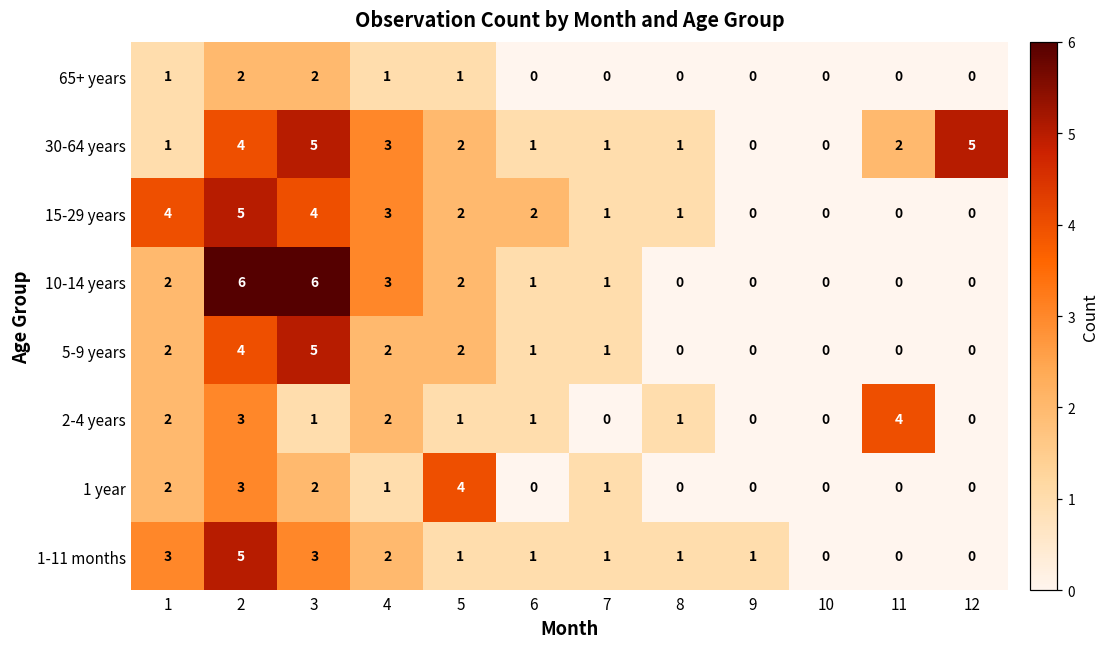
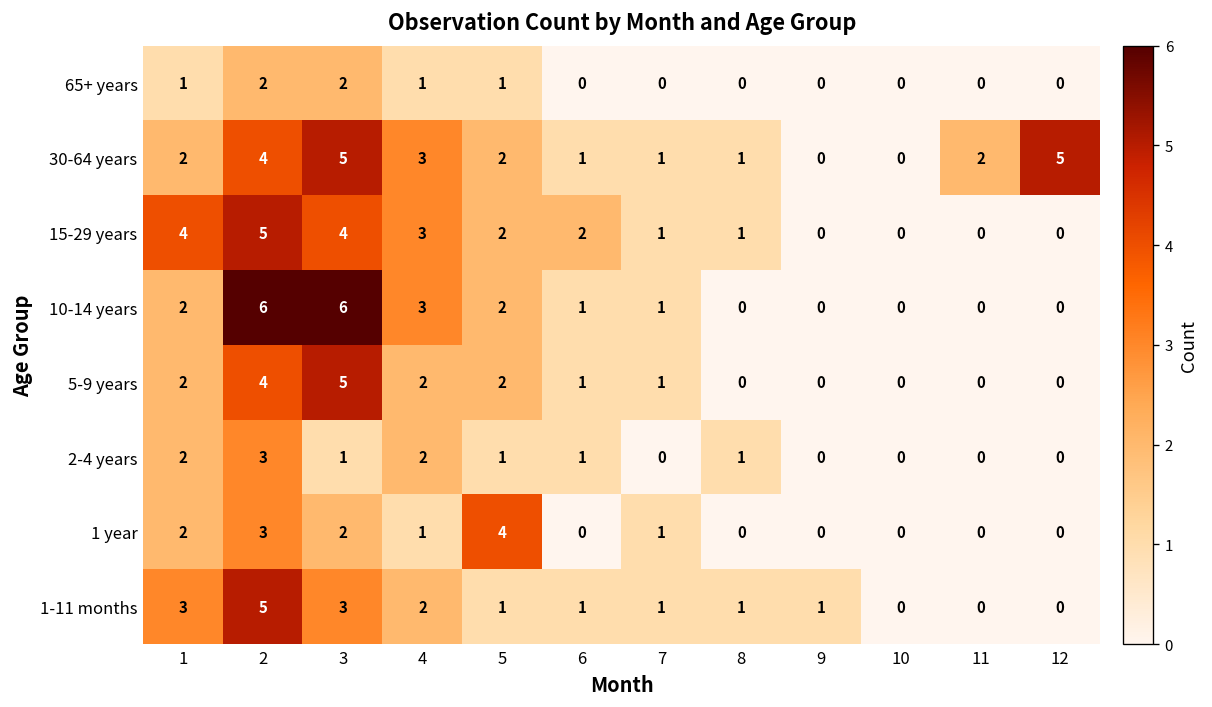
  {
    "65+ years": {
      "1": 1,
      "2": 2,
      "3": 2,
      "4": 1,
      "5": 1,
      "6": 0,
      "7": 0,
      "8": 0,
      "9": 0,
      "10": 0,
      "11": 0,
      "12": 0
    },
    "30-64 years": {
-     "1": 1,
+     "1": 2,
      "2": 4,
      "3": 5,
      "4": 3,
      "5": 2,
      "6": 1,
      "7": 1,
      "8": 1,
      "9": 0,
      "10": 0,
      "11": 2,
      "12": 5
    },
    "15-29 years": {
      "1": 4,
      "2": 5,
      "3": 4,
      "4": 3,
      "5": 2,
      "6": 2,
      "7": 1,
      "8": 1,
      "9": 0,
      "10": 0,
      "11": 0,
      "12": 0
    },
    "10-14 years": {
      "1": 2,
      "2": 6,
      "3": 6,
      "4": 3,
      "5": 2,
      "6": 1,
      "7": 1,
      "8": 0,
      "9": 0,
      "10": 0,
      "11": 0,
      "12": 0
    },
    "5-9 years": {
      "1": 2,
      "2": 4,
      "3": 5,
      "4": 2,
      "5": 2,
      "6": 1,
      "7": 1,
      "8": 0,
      "9": 0,
      "10": 0,
      "11": 0,
      "12": 0
    },
    "2-4 years": {
      "1": 2,
      "2": 3,
      "3": 1,
      "4": 2,
      "5": 1,
      "6": 1,
      "7": 0,
      "8": 1,
      "9": 0,
      "10": 0,
-     "11": 4,
+     "11": 0,
      "12": 0
    },
    "1 year": {
      "1": 2,
      "2": 3,
      "3": 2,
      "4": 1,
      "5": 4,
      "6": 0,
      "7": 1,
      "8": 0,
      "9": 0,
      "10": 0,
      "11": 0,
      "12": 0
    },
    "1-11 months": {
      "1": 3,
      "2": 5,
      "3": 3,
      "4": 2,
      "5": 1,
      "6": 1,
      "7": 1,
      "8": 1,
      "9": 1,
      "10": 0,
      "11": 0,
      "12": 0
    }
  }
